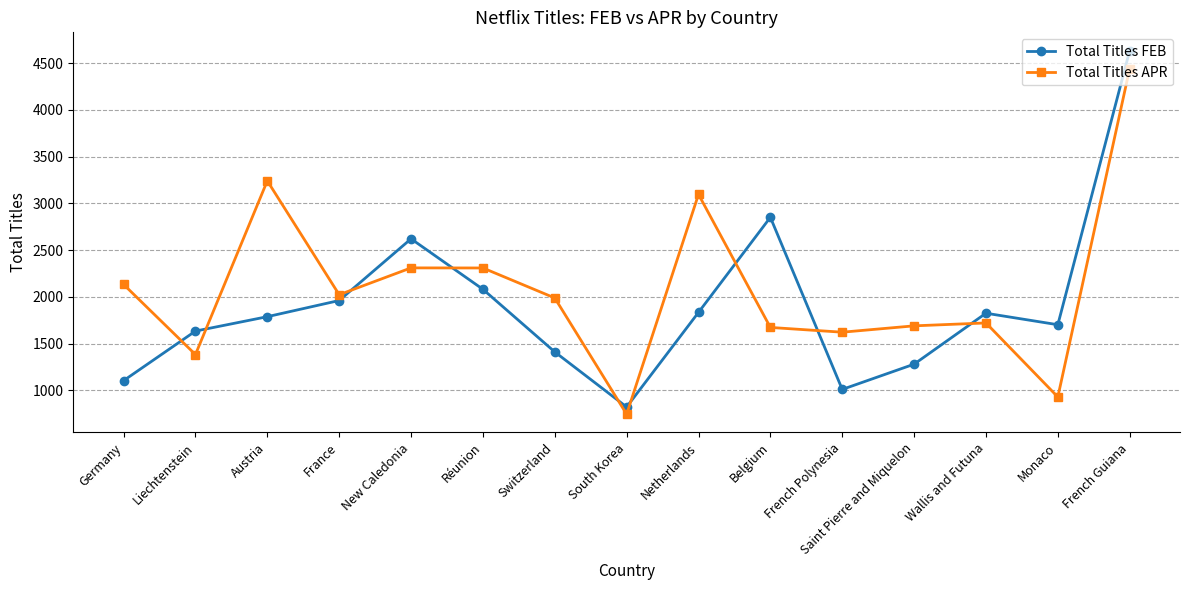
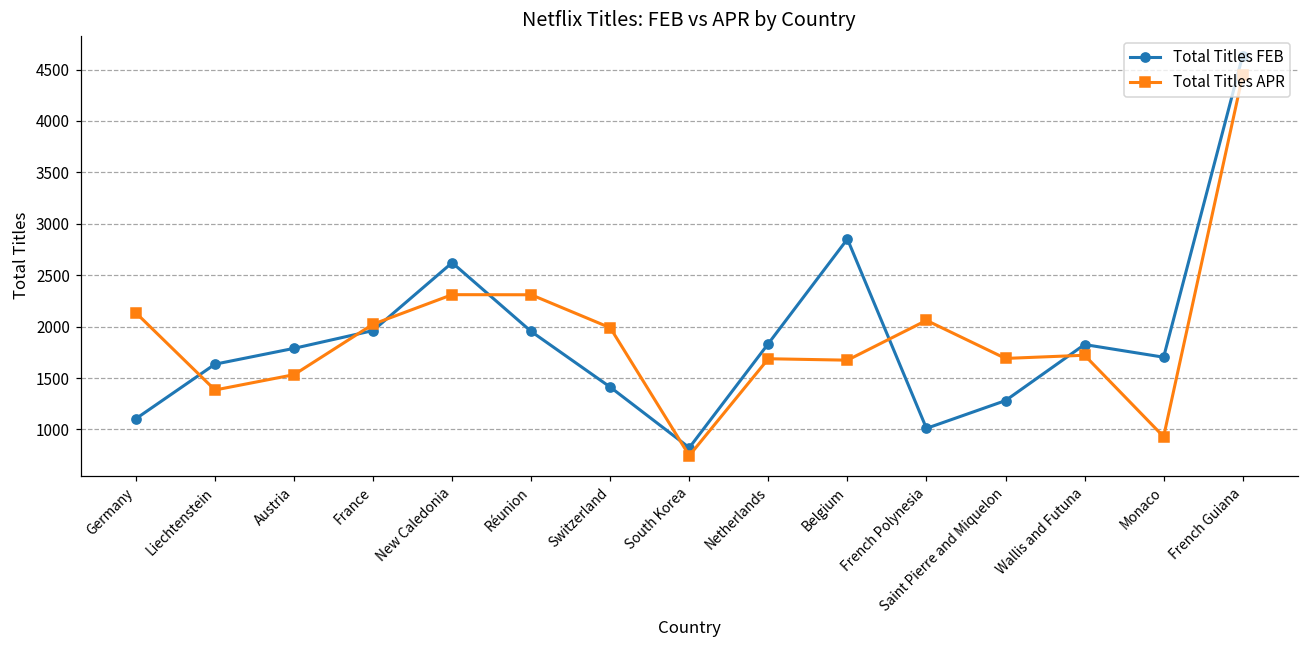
  {
    "Total Titles FEB": {
      "Germany": 1100,
      "Liechtenstein": 1600,
      "Austria": 1800,
      "France": 2000,
      "New Caledonia": 2600,
-     "Réunion": 2100,
+     "Réunion": 2000,
      "Switzerland": 1400,
      "South Korea": 800,
      "Netherlands": 1800,
      "Belgium": 2900,
      "French Polynesia": 1000,
      "Saint Pierre and Miquelon": 1300,
      "Wallis and Futuna": 1800,
      "Monaco": 1700
    },
    "Total Titles APR": {
      "Germany": 2100,
      "Liechtenstein": 1400,
-     "Austria": 3200,
+     "Austria": 1500,
      "France": 2000,
      "New Caledonia": 2300,
      "Réunion": 2300,
      "Switzerland": 2000,
      "South Korea": 700,
-     "Netherlands": 3100,
+     "Netherlands": 1700,
      "Belgium": 1700,
-     "French Polynesia": 1600,
+     "French Polynesia": 2100,
      "Saint Pierre and Miquelon": 1700,
      "Wallis and Futuna": 1700,
      "Monaco": 900
    }
  }
